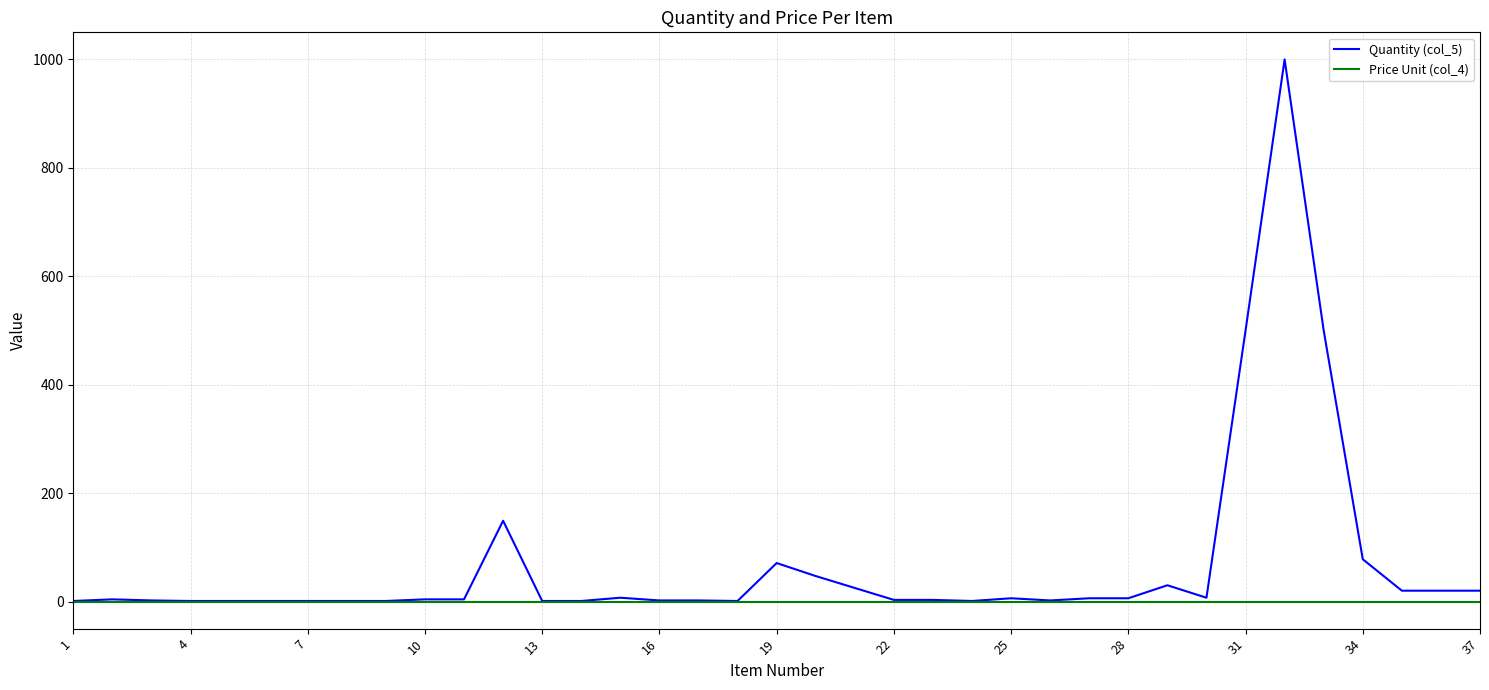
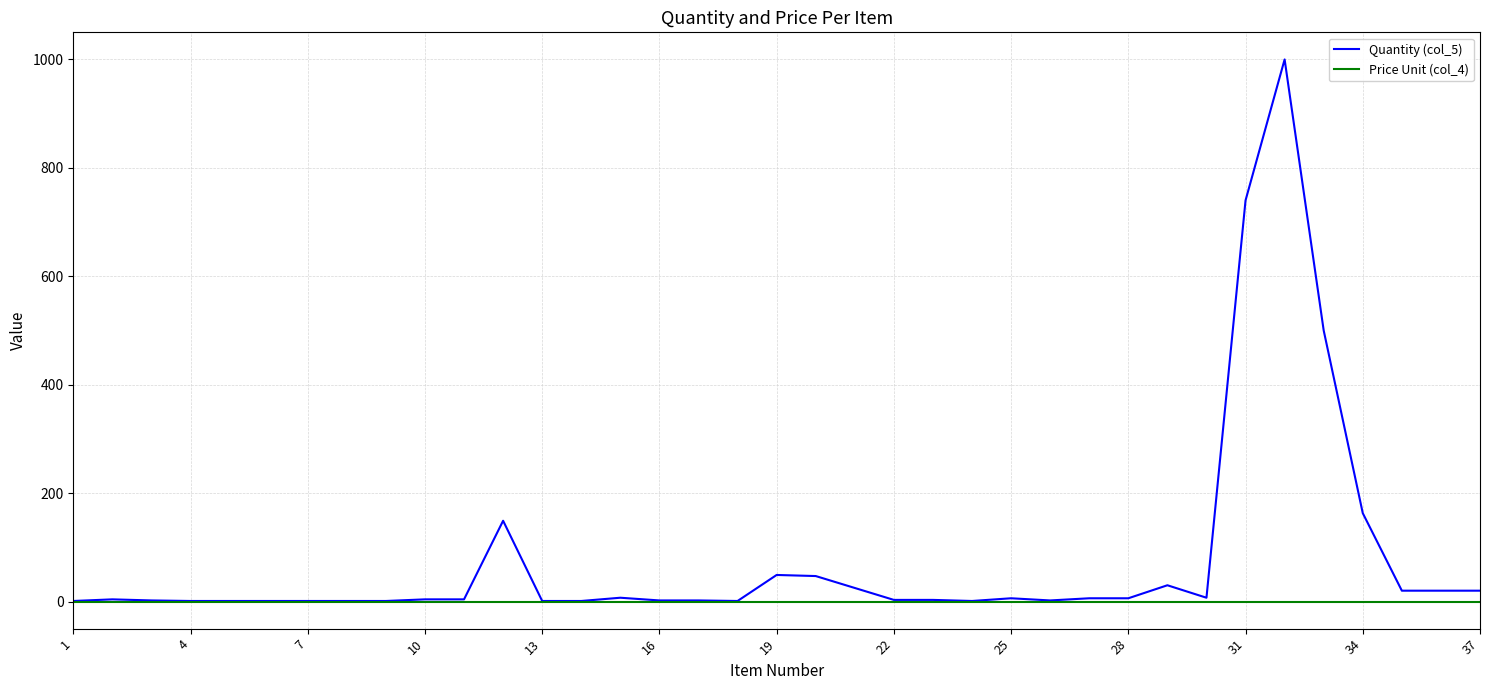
  {
    "Quantity (col_5)": {
-     "19": 70,
+     "19": 50,
      "25": 10,
      "28": 10,
-     "31": 500,
-     "34": 80,
+     "31": 740,
+     "34": 160,
      "37": 20
    },
    "Price Unit (col_4)": {
      "19": 0,
      "25": 0,
      "28": 0,
      "31": 0,
      "34": 0,
      "37": 0
    }
  }
